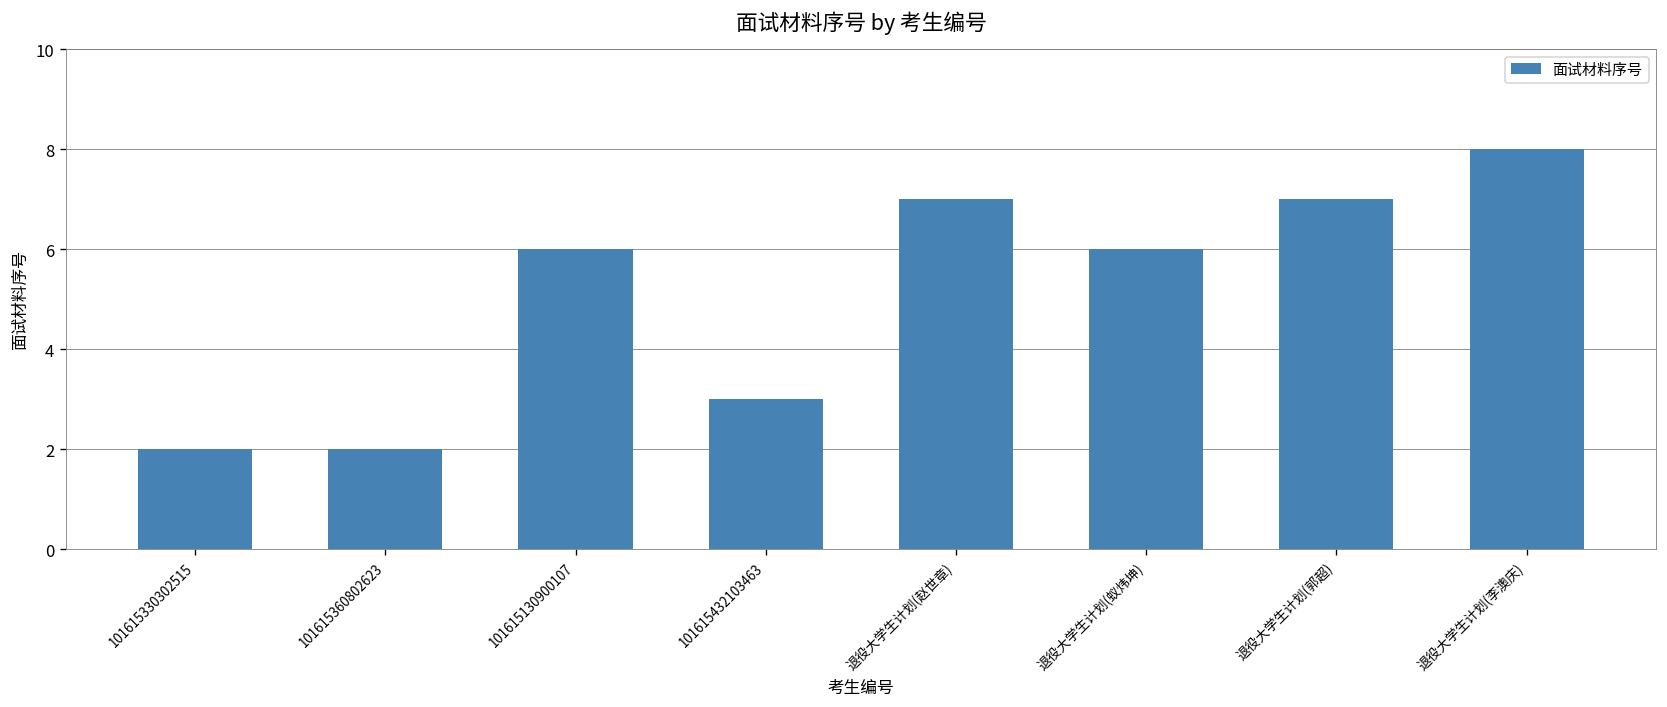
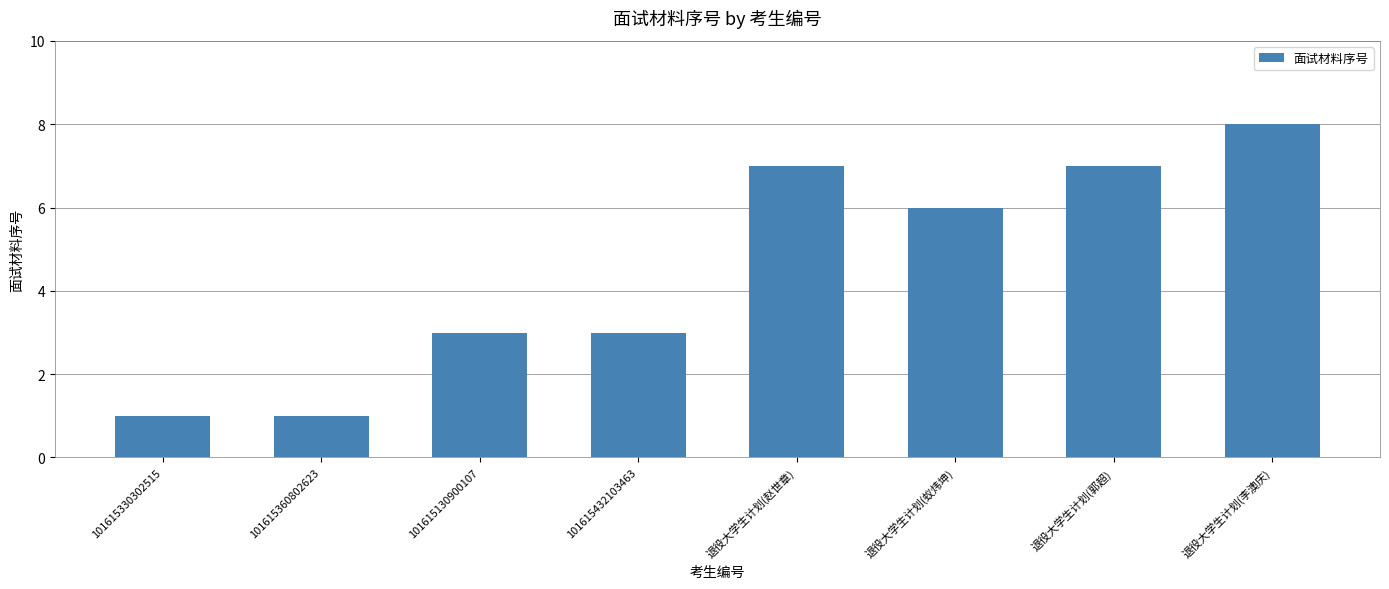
  {
-   "101615330302515": 2,
-   "101615360802623": 2,
-   "101615130900107": 6,
+   "101615330302515": 1,
+   "101615360802623": 1,
+   "101615130900107": 3,
    "101615432103463": 3,
    "退役大学生计划(赵世章)": 7,
    "退役大学生计划(蚁炜坤)": 6,
    "退役大学生计划(郭超)": 7,
    "退役大学生计划(李澳庆)": 8
  }
